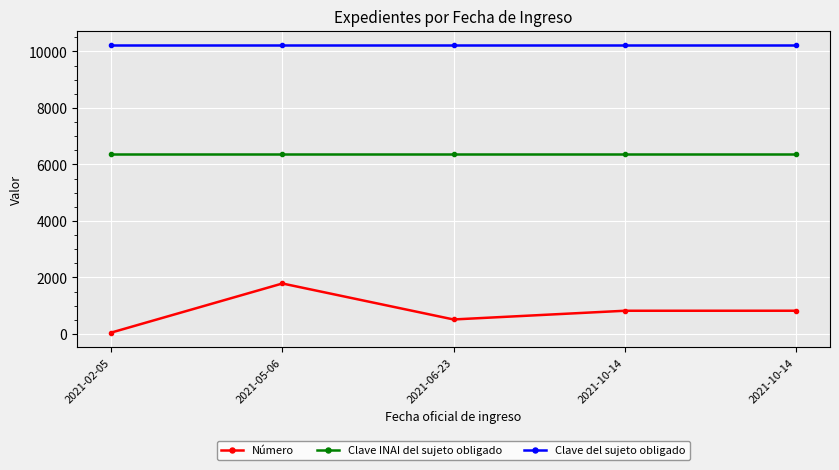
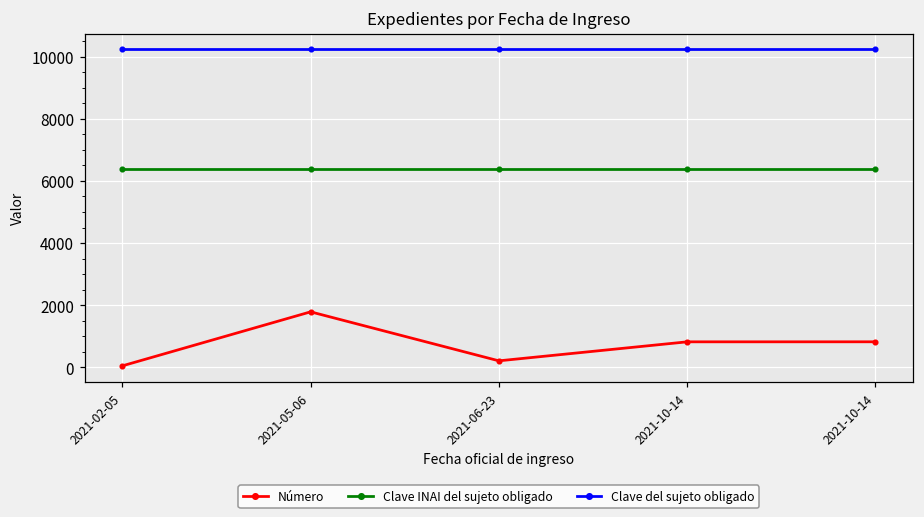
  {
    "Número": {
      "2021-02-05": 100,
      "2021-05-06": 1800,
-     "2021-06-23": 500
+     "2021-06-23": 200
    },
    "Clave INAI del sujeto obligado": {
      "2021-02-05": 6400,
      "2021-05-06": 6400,
      "2021-06-23": 6400
    },
    "Clave del sujeto obligado": {
      "2021-02-05": 10200,
      "2021-05-06": 10200,
      "2021-06-23": 10200
    }
  }
